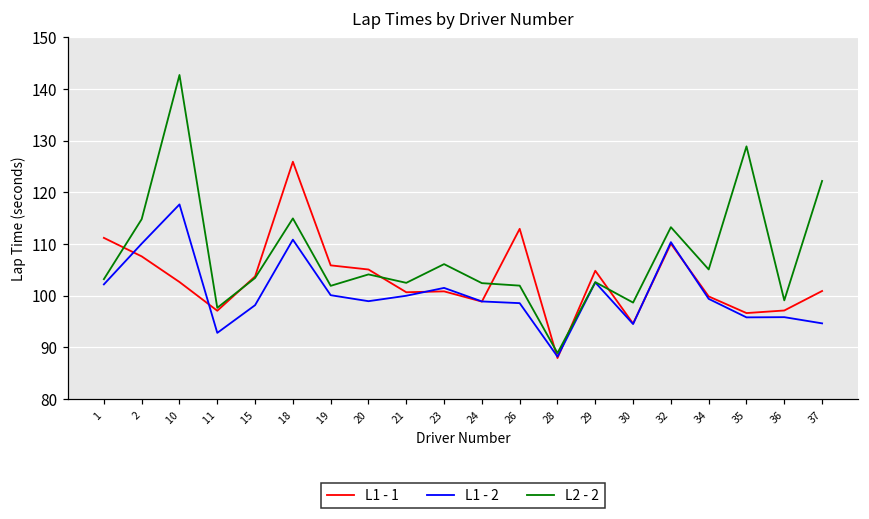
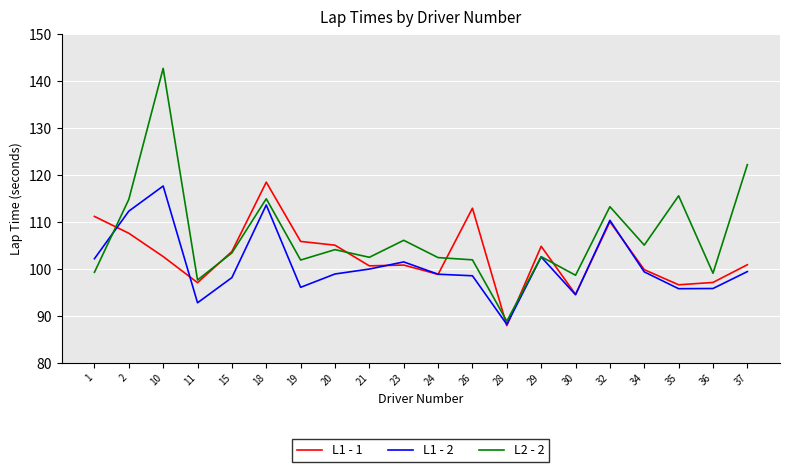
  {
    "L1 - 1": {
      "1": 111,
      "2": 108,
      "10": 103,
      "11": 97,
-     "18": 126,
+     "18": 118,
      "19": 106,
      "20": 105,
      "21": 101,
      "23": 101,
      "26": 113,
      "29": 105,
      "35": 97,
      "36": 97,
      "37": 101
    },
    "L1 - 2": {
      "1": 102,
-     "2": 110,
+     "2": 112,
      "10": 118,
      "11": 93,
      "15": 98,
-     "18": 111,
-     "19": 100,
+     "18": 114,
+     "19": 96,
      "20": 99,
      "21": 100,
      "23": 102,
      "26": 99,
      "35": 96,
      "36": 96,
-     "37": 95
+     "37": 99
    },
    "L2 - 2": {
-     "1": 103,
+     "1": 99,
      "2": 115,
      "10": 143,
      "11": 98,
      "18": 115,
      "19": 102,
      "20": 104,
      "21": 102,
      "23": 106,
      "24": 102,
      "26": 102,
      "28": 89,
      "30": 99,
      "32": 113,
      "34": 105,
-     "35": 129,
+     "35": 116,
      "36": 99,
      "37": 122
    }
  }
